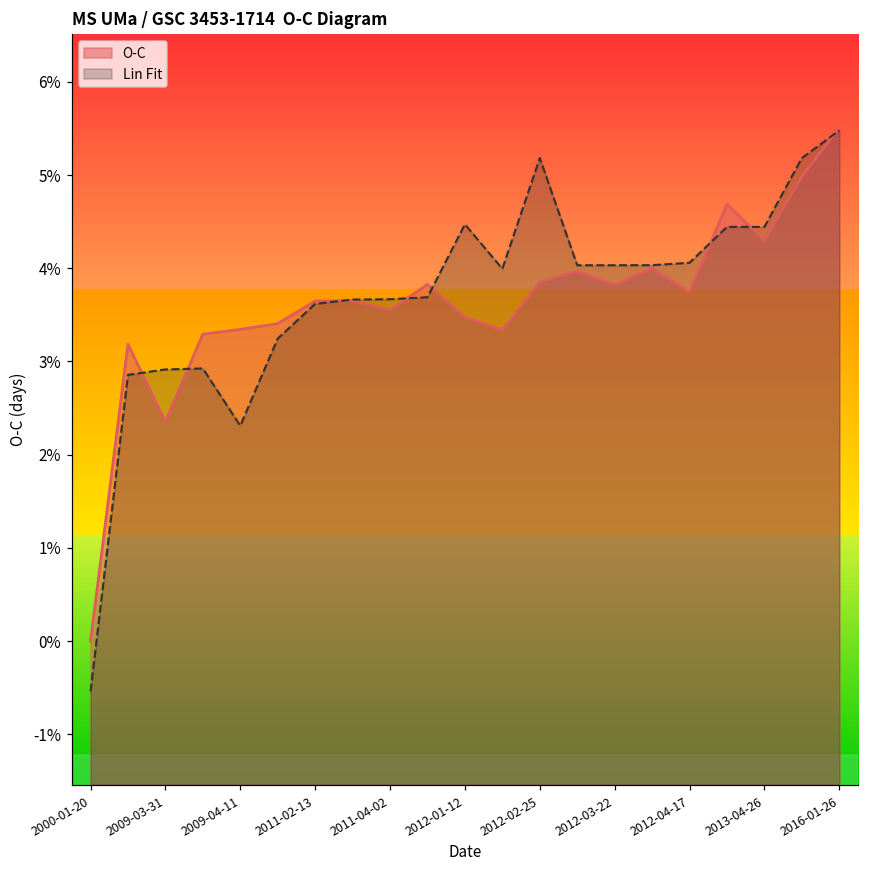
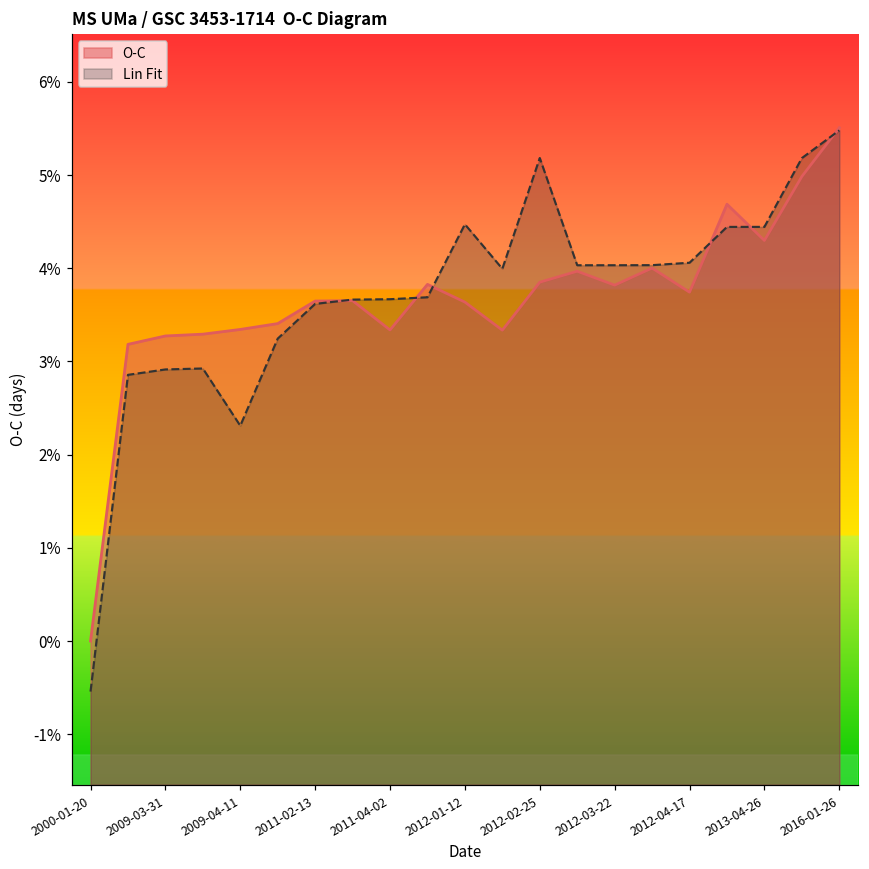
  {
    "O-C": {
      "2000-01-20": "0.0%",
-     "2009-03-31": "2.4%",
+     "2009-03-31": "3.3%",
      "2009-04-11": "3.3%",
      "2011-02-13": "3.6%",
-     "2011-04-02": "3.6%",
-     "2012-01-12": "3.5%",
+     "2011-04-02": "3.3%",
+     "2012-01-12": "3.6%",
      "2012-02-25": "3.9%",
      "2012-04-17": "3.7%",
      "2013-04-26": "4.3%"
    },
    "Lin Fit": {
      "2000-01-20": "-0.5%",
      "2009-03-31": "2.9%",
      "2009-04-11": "2.3%",
      "2011-02-13": "3.6%",
      "2011-04-02": "3.7%",
      "2012-01-12": "4.5%",
      "2012-02-25": "5.2%",
      "2012-04-17": "4.1%",
      "2013-04-26": "4.4%"
    }
  }
